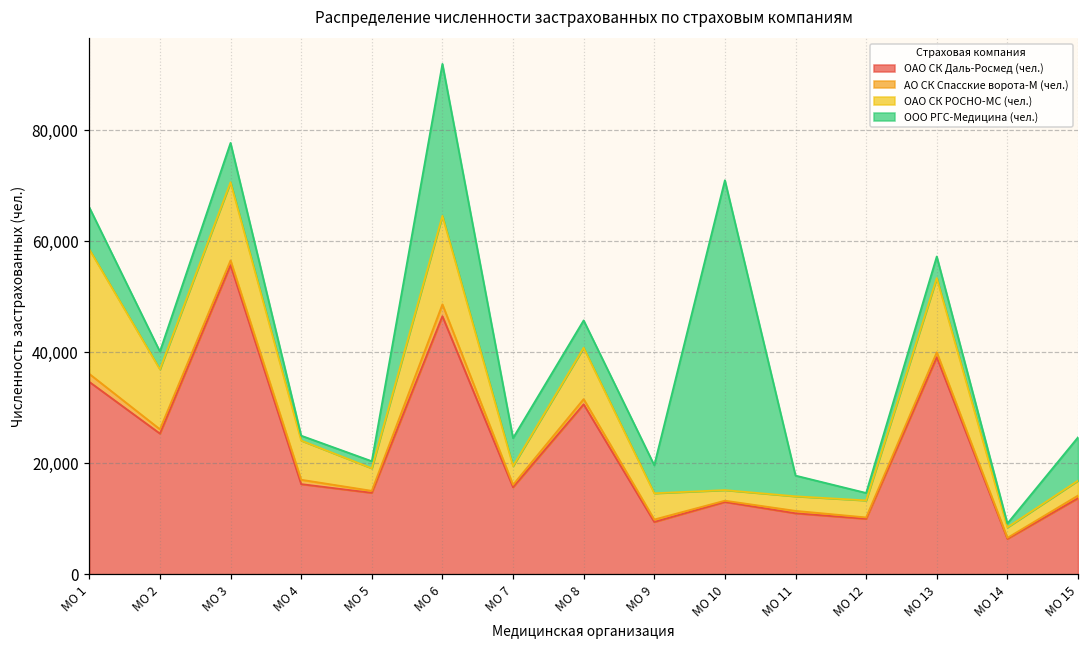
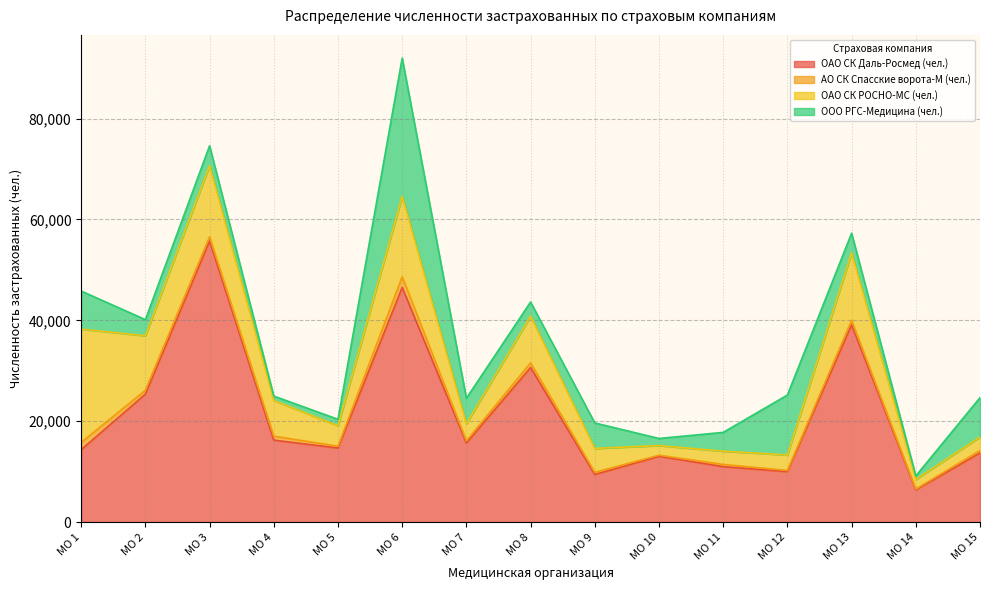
  {
    "ОАО СК Даль-Росмед (чел.)": {
-     "МО 1": "35,000",
+     "МО 1": "14,000",
      "МО 2": "25,000",
      "МО 3": "56,000",
      "МО 4": "16,000",
      "МО 6": "47,000",
      "МО 8": "31,000",
      "МО 13": "39,000"
    },
    "ООО РГС-Медицина (чел.)": {
      "МО 1": "8,000",
      "МО 2": "3,000",
-     "МО 3": "7,000",
+     "МО 3": "4,000",
      "МО 4": "1,000",
      "МО 5": "1,000",
      "МО 6": "27,000",
      "МО 7": "5,000",
-     "МО 8": "5,000",
+     "МО 8": "3,000",
      "МО 9": "5,000",
-     "МО 10": "56,000",
+     "МО 10": "1,000",
      "МО 11": "4,000",
-     "МО 12": "1,000",
+     "МО 12": "12,000",
      "МО 13": "4,000",
      "МО 14": "1,000",
      "МО 15": "8,000"
    }
  }
